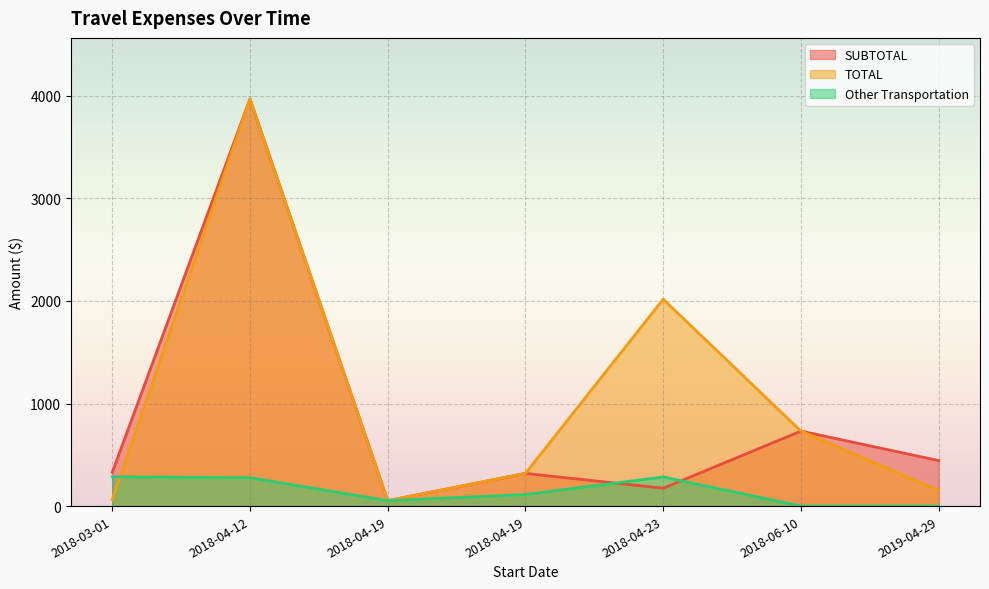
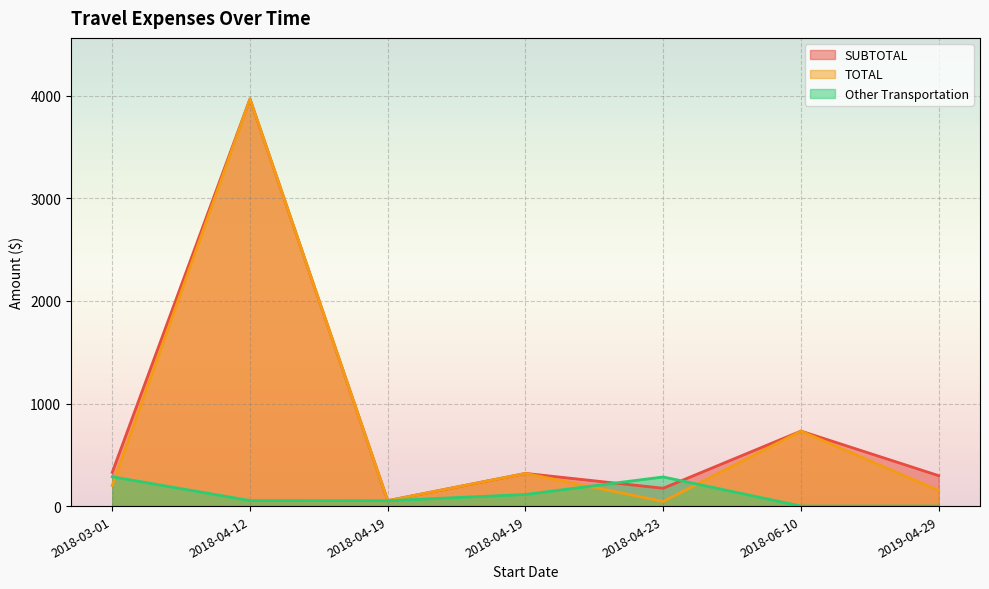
  {
    "SUBTOTAL": {
      "2018-03-01": 330,
      "2018-04-23": 170,
-     "2019-04-29": 440
+     "2019-04-29": 300
    },
    "TOTAL": {
-     "2018-03-01": 60,
-     "2018-04-23": 2020,
+     "2018-03-01": 200,
+     "2018-04-23": 50,
      "2019-04-29": 150
    },
    "Other Transportation": {
      "2018-03-01": 290,
-     "2018-04-12": 280,
+     "2018-04-12": 50,
      "2018-04-23": 280,
      "2018-06-10": 0,
      "2019-04-29": 0
    }
  }
